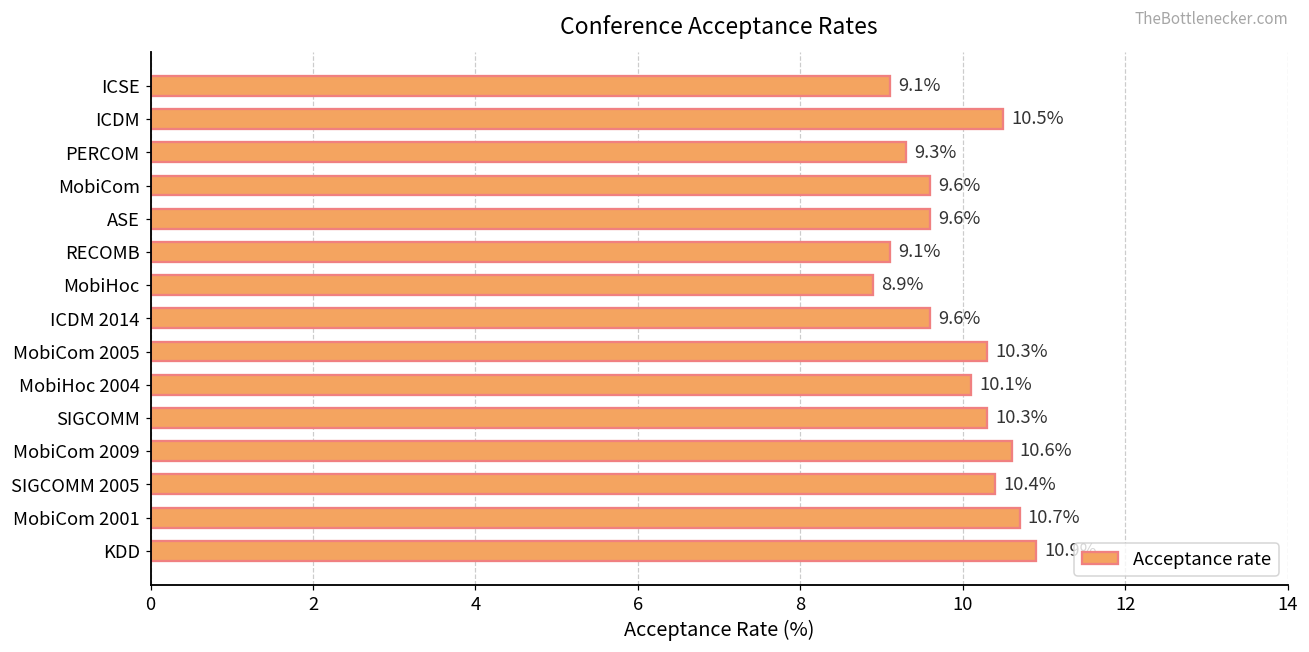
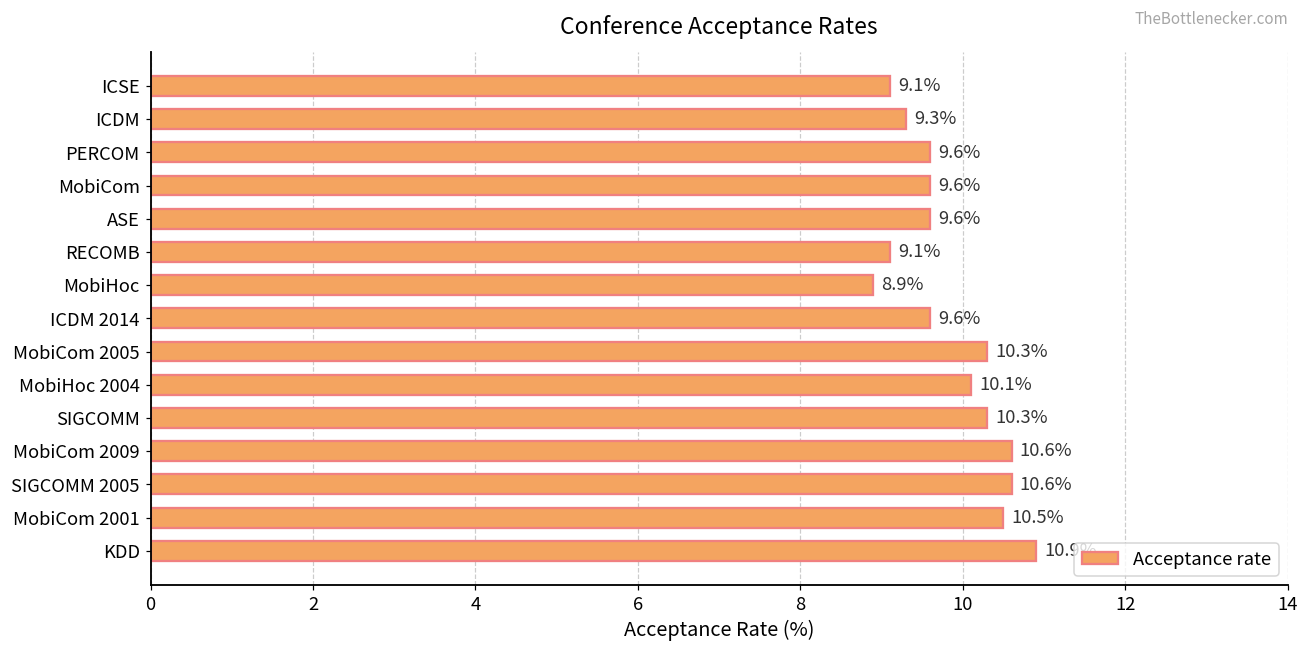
  {
    "ICSE": "9.1%",
-   "ICDM": "10.5%",
-   "PERCOM": "9.3%",
+   "ICDM": "9.3%",
+   "PERCOM": "9.6%",
    "MobiCom": "9.6%",
    "ASE": "9.6%",
    "RECOMB": "9.1%",
    "MobiHoc": "8.9%",
    "ICDM 2014": "9.6%",
    "MobiCom 2005": "10.3%",
    "MobiHoc 2004": "10.1%",
    "SIGCOMM": "10.3%",
    "MobiCom 2009": "10.6%",
-   "SIGCOMM 2005": "10.4%",
-   "MobiCom 2001": "10.7%"
+   "SIGCOMM 2005": "10.6%",
+   "MobiCom 2001": "10.5%"
  }
